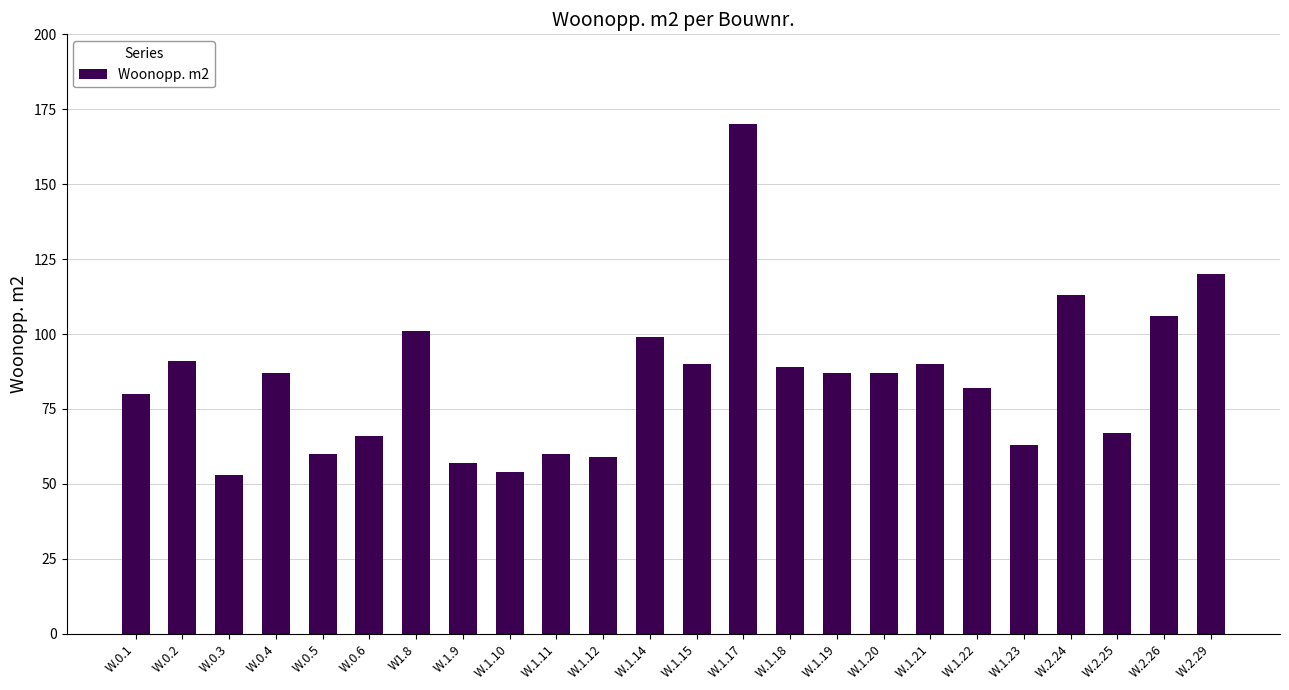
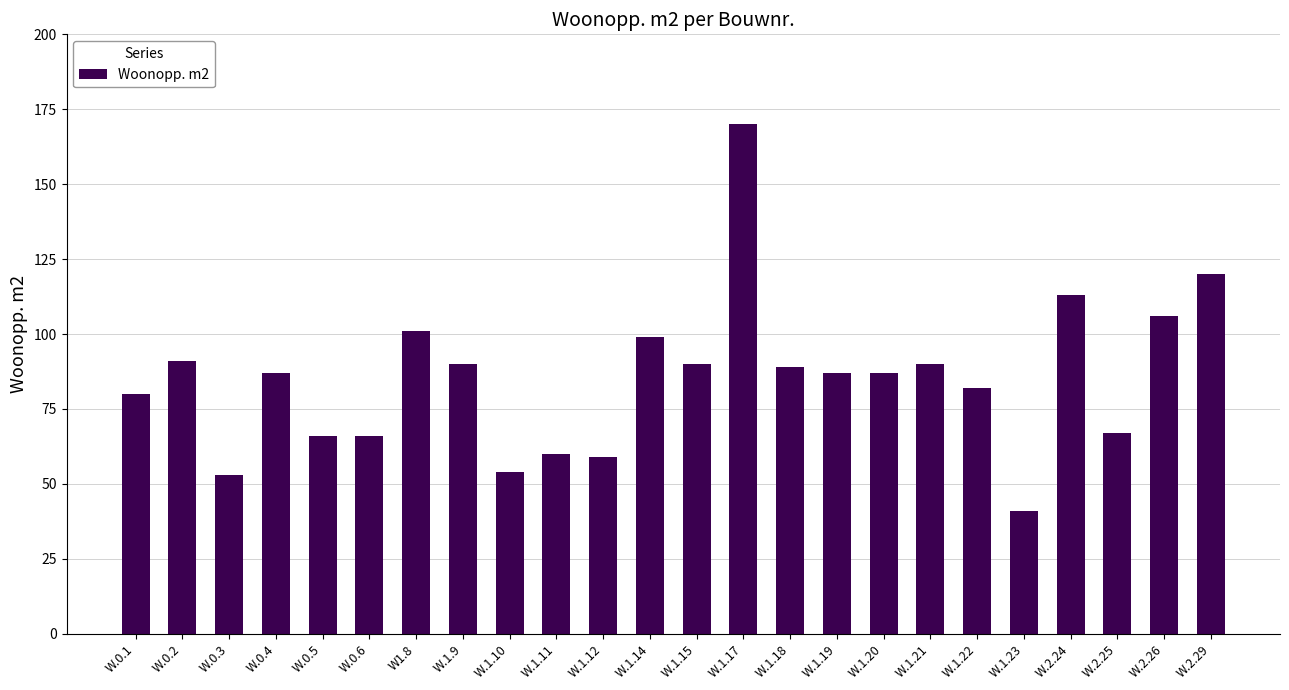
  {
    "W.0.1": 80,
    "W.0.2": 91,
    "W.0.3": 53,
    "W.0.4": 87,
-   "W.0.5": 60,
+   "W.0.5": 66,
    "W.0.6": 66,
    "W1.8": 101,
-   "W.1.9": 57,
+   "W.1.9": 90,
    "W.1.10": 54,
    "W.1.11": 60,
    "W.1.12": 59,
    "W.1.14": 99,
    "W.1.15": 90,
    "W.1.17": 170,
    "W.1.18": 89,
    "W.1.19": 87,
    "W.1.20": 87,
    "W.1.21": 90,
    "W.1.22": 82,
-   "W.1.23": 63,
+   "W.1.23": 41,
    "W.2.24": 113,
    "W.2.25": 67,
    "W.2.26": 106,
    "W.2.29": 120
  }
